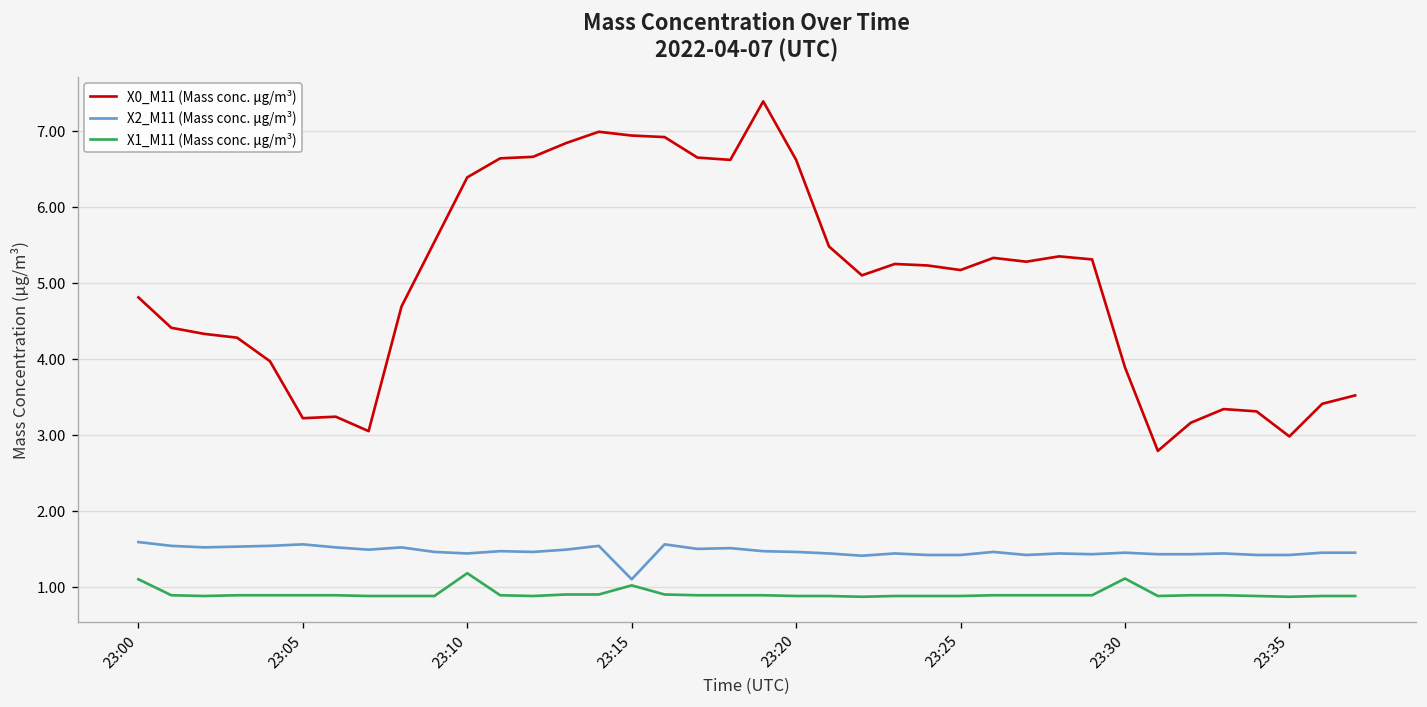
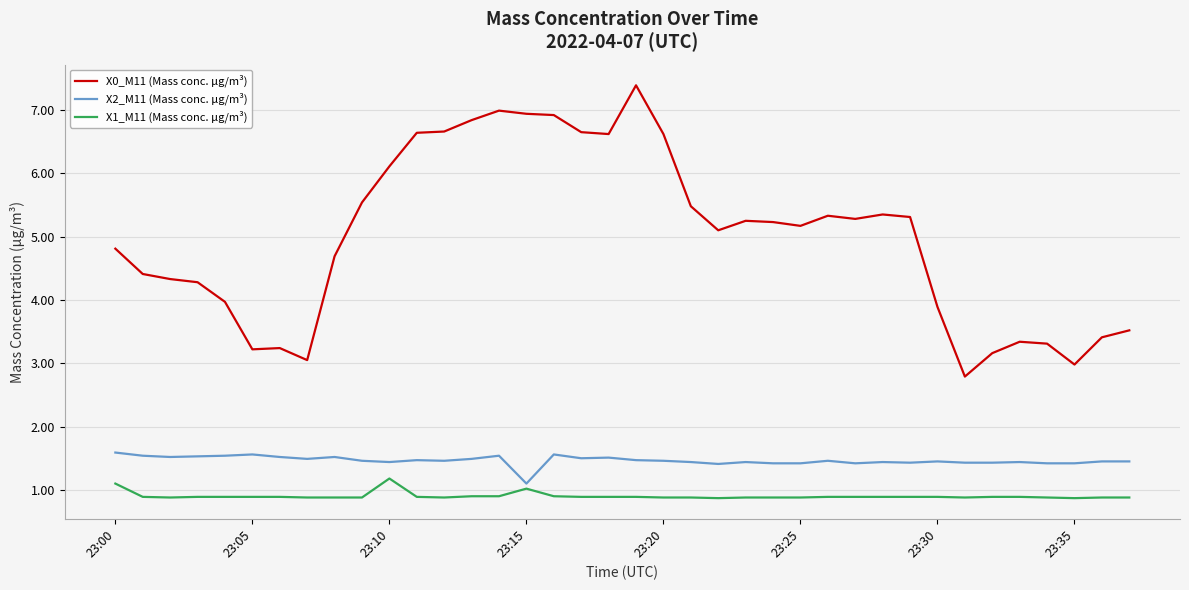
  {
    "X0_M11 (Mass conc. μg/m³)": {
      "23:00": 4.8,
      "23:05": 3.2,
-     "23:10": 6.4,
+     "23:10": 6.1,
      "23:15": 6.9,
      "23:20": 6.6,
      "23:25": 5.2,
      "23:30": 3.9,
      "23:35": 3.0
    },
    "X2_M11 (Mass conc. μg/m³)": {
      "23:00": 1.6,
      "23:05": 1.6,
      "23:10": 1.4,
      "23:15": 1.1,
      "23:20": 1.5,
      "23:25": 1.4,
      "23:30": 1.5,
      "23:35": 1.4
    },
    "X1_M11 (Mass conc. μg/m³)": {
      "23:00": 1.1,
      "23:05": 0.9,
      "23:10": 1.2,
      "23:15": 1.0,
      "23:20": 0.9,
      "23:25": 0.9,
-     "23:30": 1.1,
+     "23:30": 0.9,
      "23:35": 0.9
    }
  }
